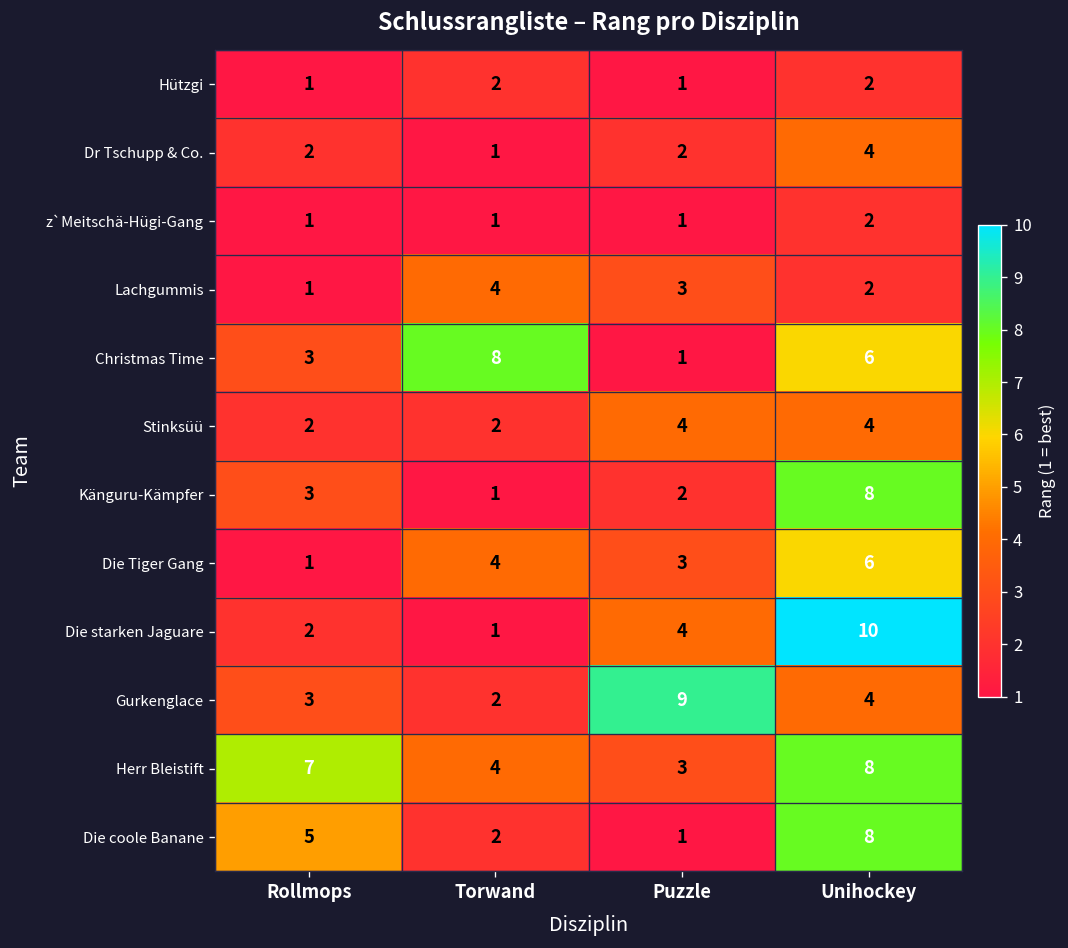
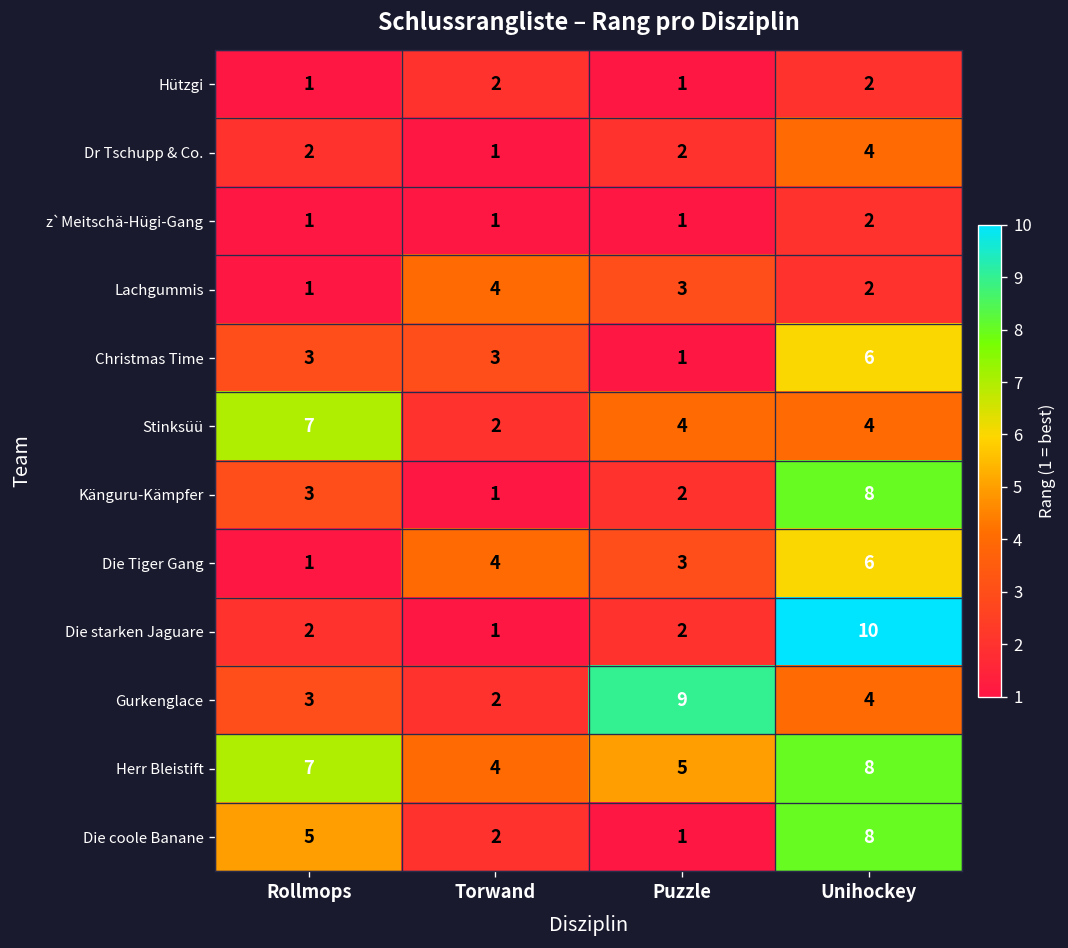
  {
    "Hützgi": {
      "Rollmops": 1,
      "Torwand": 2,
      "Puzzle": 1,
      "Unihockey": 2
    },
    "Dr Tschupp & Co.": {
      "Rollmops": 2,
      "Torwand": 1,
      "Puzzle": 2,
      "Unihockey": 4
    },
    "z`Meitschä-Hügi-Gang": {
      "Rollmops": 1,
      "Torwand": 1,
      "Puzzle": 1,
      "Unihockey": 2
    },
    "Lachgummis": {
      "Rollmops": 1,
      "Torwand": 4,
      "Puzzle": 3,
      "Unihockey": 2
    },
    "Christmas Time": {
      "Rollmops": 3,
-     "Torwand": 8,
+     "Torwand": 3,
      "Puzzle": 1,
      "Unihockey": 6
    },
    "Stinksüü": {
-     "Rollmops": 2,
+     "Rollmops": 7,
      "Torwand": 2,
      "Puzzle": 4,
      "Unihockey": 4
    },
    "Känguru-Kämpfer": {
      "Rollmops": 3,
      "Torwand": 1,
      "Puzzle": 2,
      "Unihockey": 8
    },
    "Die Tiger Gang": {
      "Rollmops": 1,
      "Torwand": 4,
      "Puzzle": 3,
      "Unihockey": 6
    },
    "Die starken Jaguare": {
      "Rollmops": 2,
      "Torwand": 1,
-     "Puzzle": 4,
+     "Puzzle": 2,
      "Unihockey": 10
    },
    "Gurkenglace": {
      "Rollmops": 3,
      "Torwand": 2,
      "Puzzle": 9,
      "Unihockey": 4
    },
    "Herr Bleistift": {
      "Rollmops": 7,
      "Torwand": 4,
-     "Puzzle": 3,
+     "Puzzle": 5,
      "Unihockey": 8
    },
    "Die coole Banane": {
      "Rollmops": 5,
      "Torwand": 2,
      "Puzzle": 1,
      "Unihockey": 8
    }
  }
